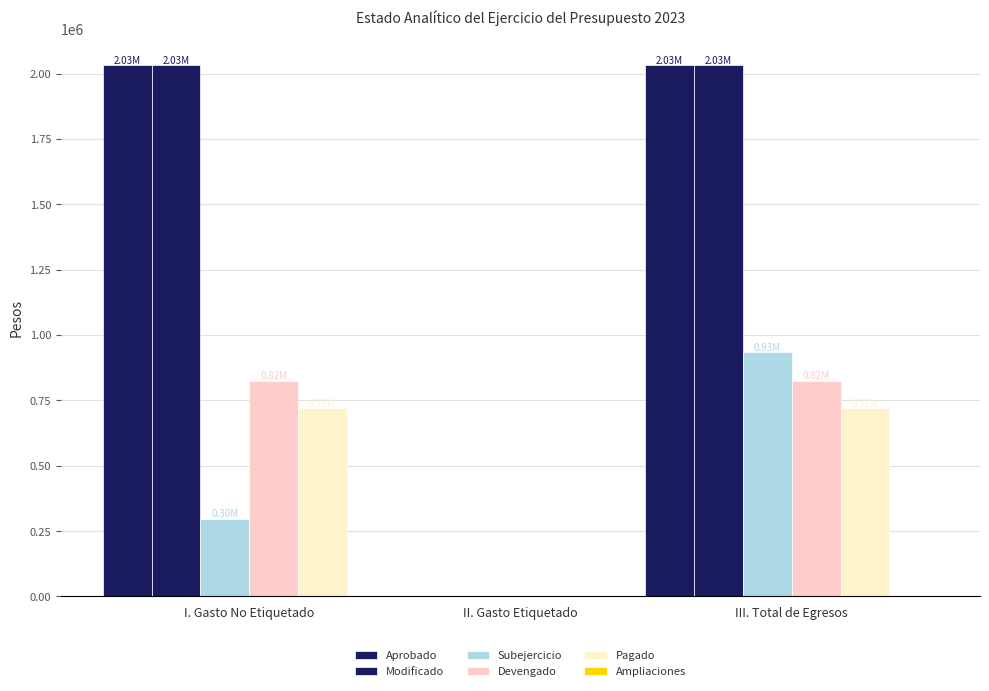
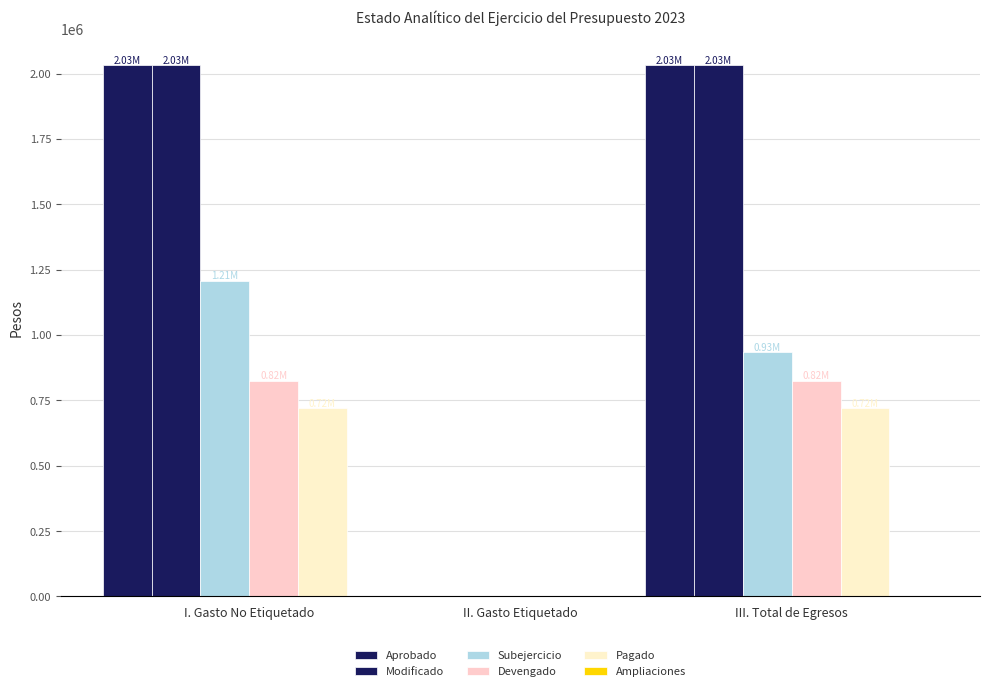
  {
    "Subejercicio": {
-     "I. Gasto No Etiquetado": "0.30M",
+     "I. Gasto No Etiquetado": "1.21M",
      "III. Total de Egresos": "0.93M"
    },
    "Ampliaciones": {
      "I. Gasto No Etiquetado": "0",
      "II. Gasto Etiquetado": "0",
      "III. Total de Egresos": "0"
    }
  }
